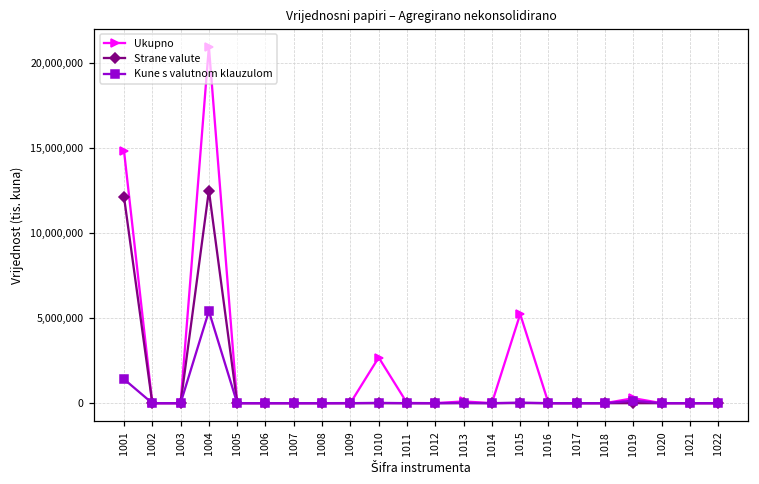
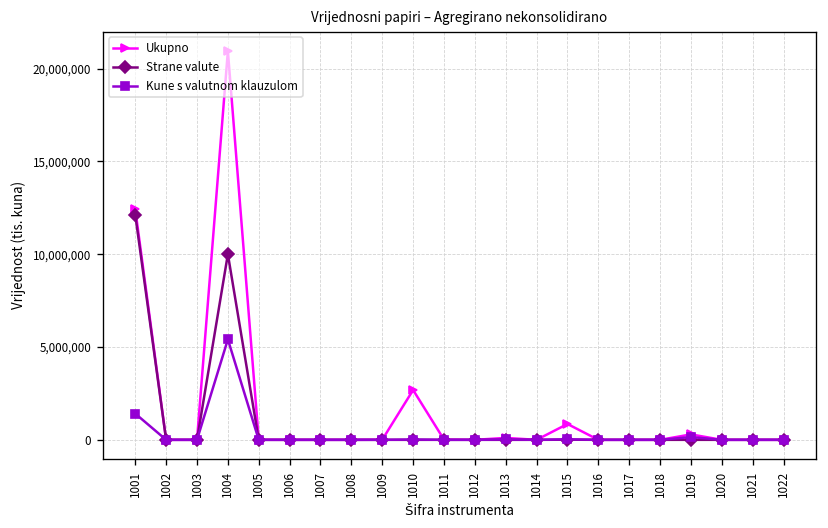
  {
    "Ukupno": {
-     "1001": "14,800,000",
+     "1001": "12,400,000",
      "1010": "2,700,000",
-     "1015": "5,200,000"
+     "1015": "900,000"
    },
    "Strane valute": {
      "1001": "12,100,000",
-     "1004": "12,500,000"
+     "1004": "10,000,000"
    },
    "Kune s valutnom klauzulom": {
      "1001": "1,400,000",
      "1004": "5,400,000"
    }
  }
